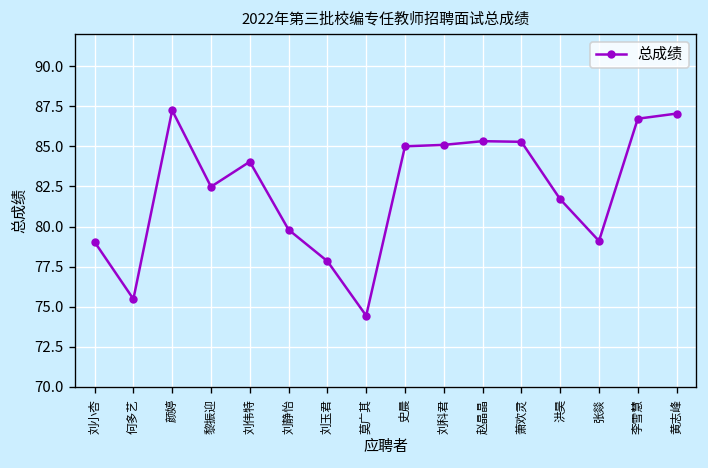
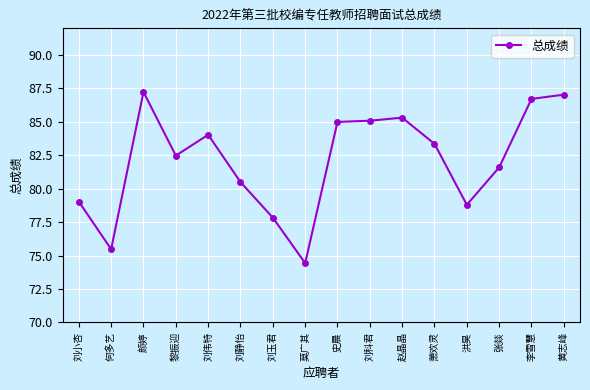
  {
    "刘小杏": 79.0,
    "何多艺": 75.5,
    "颜婷": 87.2,
    "黎振迎": 82.5,
    "刘伟特": 84.0,
-   "刘静怡": 79.8,
+   "刘静怡": 80.5,
    "刘玉君": 77.8,
    "莫广其": 74.4,
    "史晨": 85.0,
    "刘科君": 85.1,
    "赵晶晶": 85.3,
-   "萧欢灵": 85.3,
-   "洪昊": 81.7,
-   "张燚": 79.1,
+   "萧欢灵": 83.4,
+   "洪昊": 78.8,
+   "张燚": 81.6,
    "李雪慧": 86.7,
    "黄志峰": 87.0
  }
